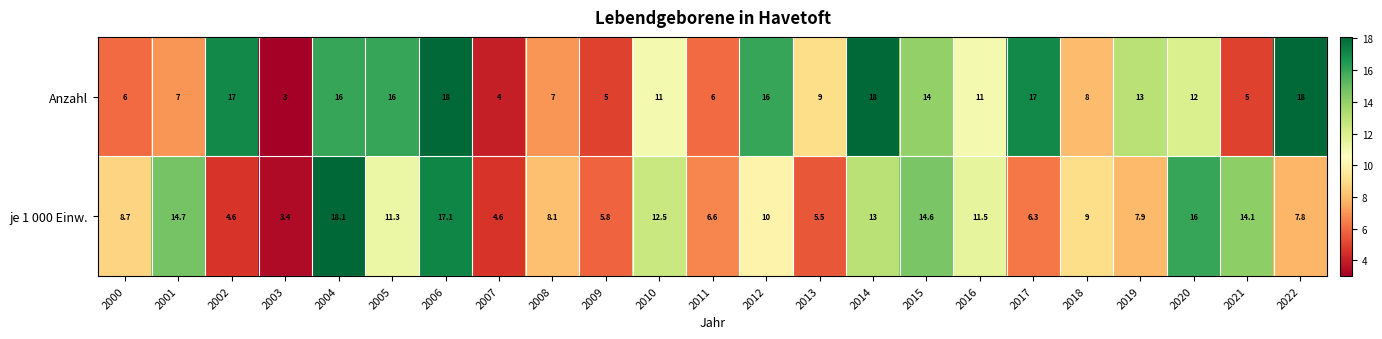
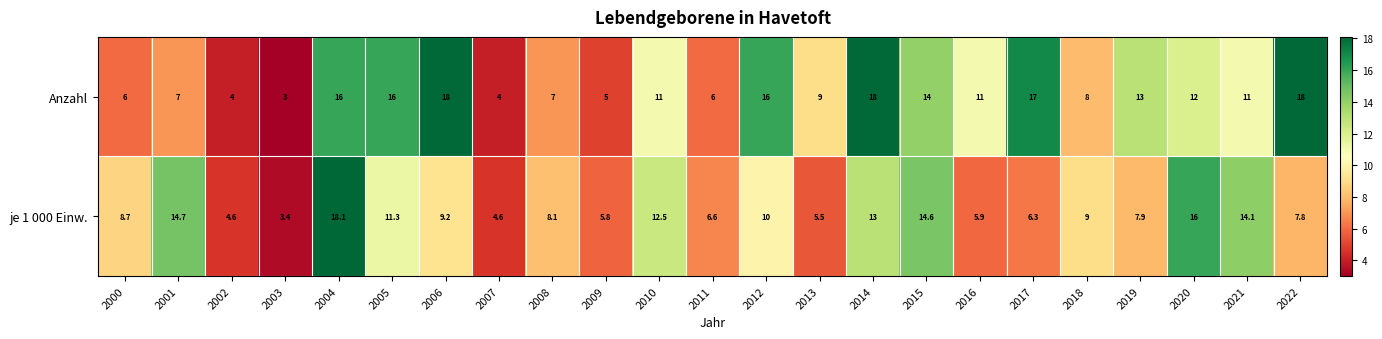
  {
    "Anzahl": {
      "2000": 6,
      "2001": 7,
-     "2002": 17,
+     "2002": 4,
      "2003": 3,
      "2004": 16,
      "2005": 16,
      "2006": 18,
      "2007": 4,
      "2008": 7,
      "2009": 5,
      "2010": 11,
      "2011": 6,
      "2012": 16,
      "2013": 9,
      "2014": 18,
      "2015": 14,
      "2016": 11,
      "2017": 17,
      "2018": 8,
      "2019": 13,
      "2020": 12,
-     "2021": 5,
+     "2021": 11,
      "2022": 18
    },
    "je 1 000 Einw.": {
      "2000": 8.7,
      "2001": 14.7,
      "2002": 4.6,
      "2003": 3.4,
      "2004": 18.1,
      "2005": 11.3,
-     "2006": 17.1,
+     "2006": 9.2,
      "2007": 4.6,
      "2008": 8.1,
      "2009": 5.8,
      "2010": 12.5,
      "2011": 6.6,
      "2012": 10,
      "2013": 5.5,
      "2014": 13,
      "2015": 14.6,
-     "2016": 11.5,
+     "2016": 5.9,
      "2017": 6.3,
      "2018": 9,
      "2019": 7.9,
      "2020": 16,
      "2021": 14.1,
      "2022": 7.8
    }
  }
